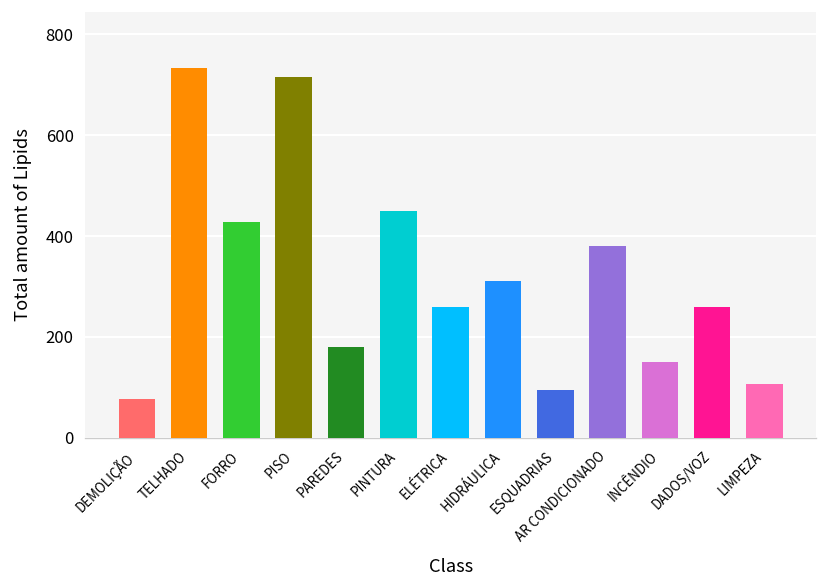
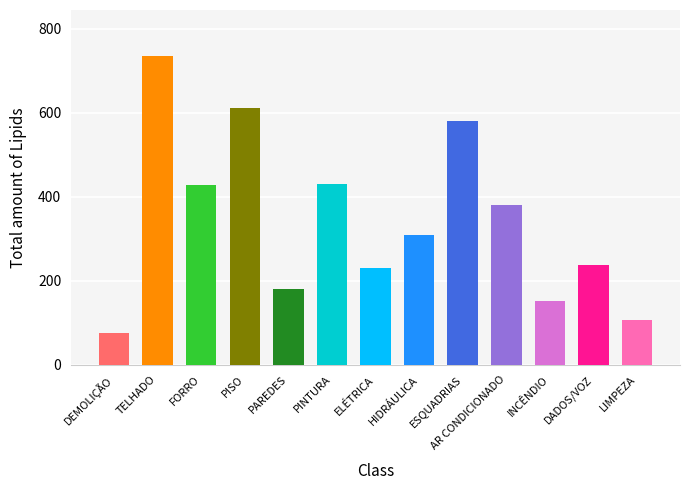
  {
    "DEMOLIÇÃO": 80,
    "TELHADO": 730,
    "FORRO": 430,
-   "PISO": 720,
+   "PISO": 610,
    "PAREDES": 180,
-   "PINTURA": 450,
-   "ELÉTRICA": 260,
+   "PINTURA": 430,
+   "ELÉTRICA": 230,
    "HIDRÁULICA": 310,
-   "ESQUADRIAS": 100,
+   "ESQUADRIAS": 580,
    "AR CONDICIONADO": 380,
    "INCÊNDIO": 150,
-   "DADOS/VOZ": 260,
+   "DADOS/VOZ": 240,
    "LIMPEZA": 110
  }
